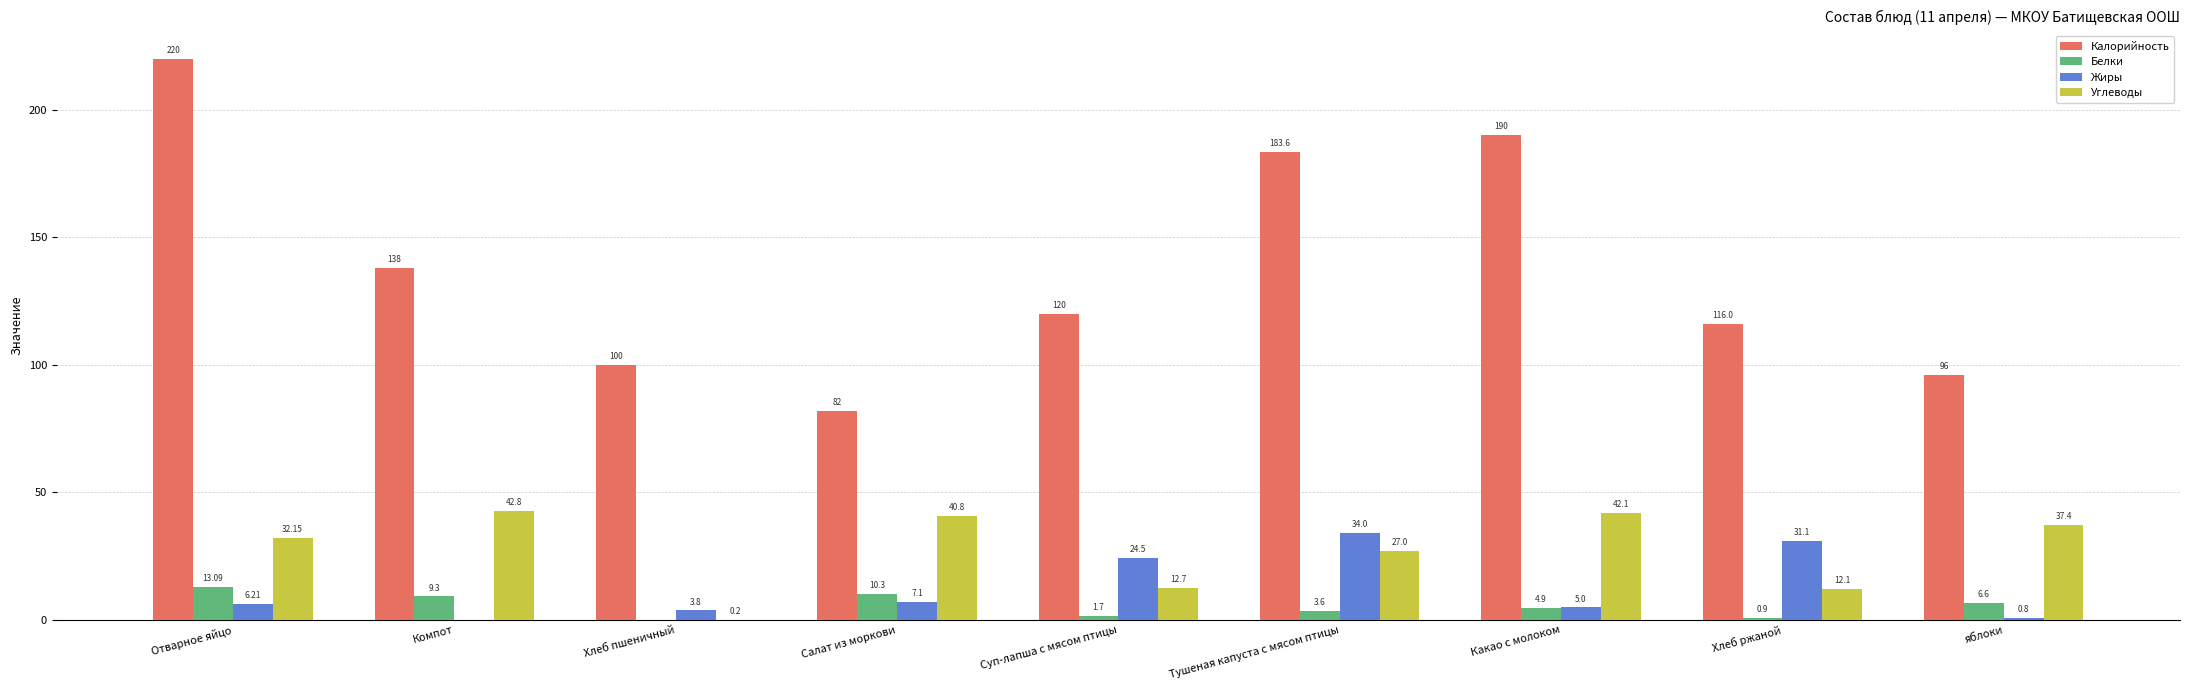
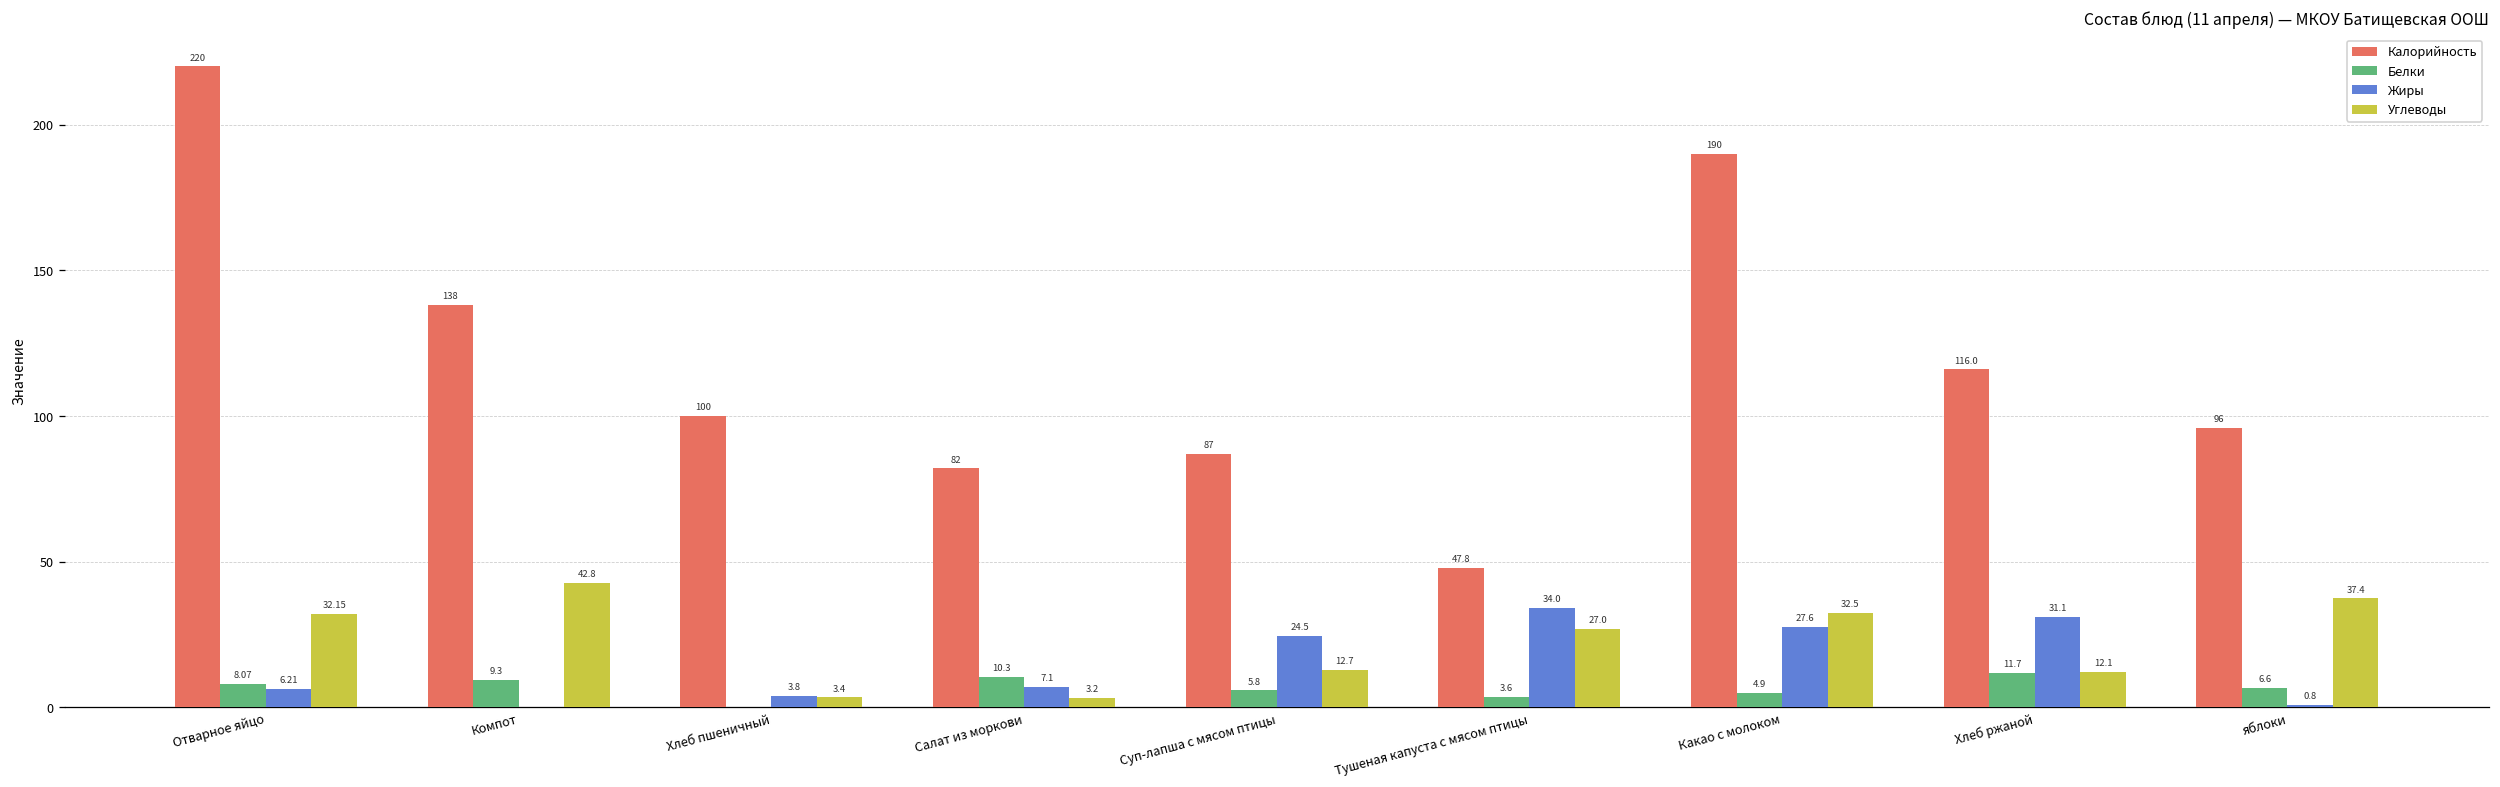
  {
    "Калорийность": {
      "Отварное яйцо": 220,
      "Компот": 138,
      "Хлеб пшеничный": 100,
      "Салат из моркови": 82,
-     "Суп-лапша с мясом птицы": 120,
-     "Тушеная капуста с мясом птицы": 183.6,
+     "Суп-лапша с мясом птицы": 87,
+     "Тушеная капуста с мясом птицы": 47.8,
      "Какао с молоком": 190,
      "Хлеб ржаной": 116.0,
      "яблоки": 96
    },
    "Белки": {
-     "Отварное яйцо": 13.09,
+     "Отварное яйцо": 8.07,
      "Компот": 9.3,
      "Салат из моркови": 10.3,
-     "Суп-лапша с мясом птицы": 1.7,
+     "Суп-лапша с мясом птицы": 5.8,
      "Тушеная капуста с мясом птицы": 3.6,
      "Какао с молоком": 4.9,
-     "Хлеб ржаной": 0.9,
+     "Хлеб ржаной": 11.7,
      "яблоки": 6.6
    },
    "Жиры": {
      "Отварное яйцо": 6.21,
      "Хлеб пшеничный": 3.8,
      "Салат из моркови": 7.1,
      "Суп-лапша с мясом птицы": 24.5,
      "Тушеная капуста с мясом птицы": 34.0,
-     "Какао с молоком": 5.0,
+     "Какао с молоком": 27.6,
      "Хлеб ржаной": 31.1,
      "яблоки": 0.8
    },
    "Углеводы": {
      "Отварное яйцо": 32.15,
      "Компот": 42.8,
-     "Хлеб пшеничный": 0.2,
-     "Салат из моркови": 40.8,
+     "Хлеб пшеничный": 3.4,
+     "Салат из моркови": 3.2,
      "Суп-лапша с мясом птицы": 12.7,
      "Тушеная капуста с мясом птицы": 27.0,
-     "Какао с молоком": 42.1,
+     "Какао с молоком": 32.5,
      "Хлеб ржаной": 12.1,
      "яблоки": 37.4
    }
  }
